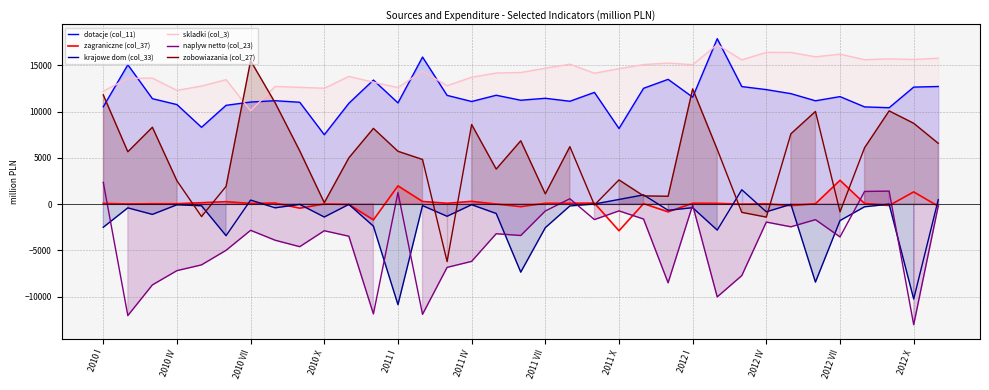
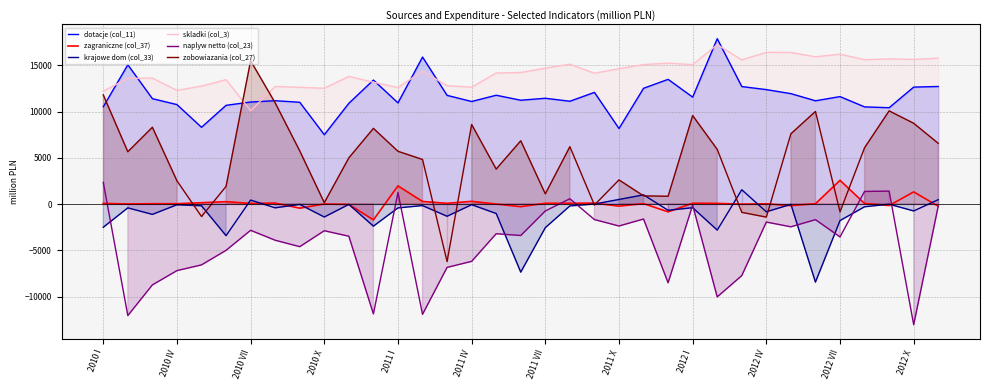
  {
    "dotacje (col_11)": {
      "2010 I": 11000,
      "2010 IV": 11000,
      "2010 VII": 11000,
      "2010 X": 8000,
      "2011 I": 11000,
      "2011 IV": 11000,
      "2011 VII": 11000,
      "2011 X": 8000,
      "2012 I": 12000,
      "2012 IV": 12000,
      "2012 VII": 12000,
      "2012 X": 13000
    },
    "zagraniczne (col_37)": {
      "2010 I": 0,
      "2010 VII": 0,
      "2011 I": 2000,
      "2011 IV": 0,
      "2011 VII": 0,
-     "2011 X": -3000,
+     "2011 X": 0,
      "2012 IV": 0,
      "2012 VII": 3000,
      "2012 X": 1000
    },
    "krajowe dom (col_33)": {
      "2010 I": -3000,
      "2010 VII": 0,
      "2010 X": -1000,
-     "2011 I": -11000,
+     "2011 I": 0,
      "2011 IV": 0,
      "2011 VII": -3000,
      "2011 X": 1000,
      "2012 I": 0,
      "2012 IV": -1000,
      "2012 VII": -2000,
-     "2012 X": -10000
+     "2012 X": -1000
    },
    "skladki (col_3)": {
      "2010 I": 12000,
      "2010 IV": 12000,
      "2010 VII": 10000,
      "2010 X": 13000,
      "2011 I": 13000,
-     "2011 IV": 14000,
+     "2011 IV": 13000,
      "2011 VII": 15000,
      "2011 X": 15000,
      "2012 I": 15000,
      "2012 IV": 16000,
      "2012 VII": 16000,
      "2012 X": 16000
    },
    "naplyw netto (col_23)": {
      "2010 I": 2000,
      "2010 IV": -7000,
      "2010 VII": -3000,
      "2010 X": -3000,
      "2011 I": 1000,
      "2011 IV": -6000,
      "2011 VII": -1000,
-     "2011 X": -1000,
+     "2011 X": -2000,
      "2012 IV": -2000,
      "2012 VII": -4000,
      "2012 X": -13000
    },
    "zobowiazania (col_27)": {
      "2010 I": 12000,
      "2010 IV": 3000,
      "2011 I": 6000,
      "2011 IV": 9000,
      "2011 VII": 1000,
      "2011 X": 3000,
-     "2012 I": 12000,
+     "2012 I": 10000,
      "2012 IV": -1000,
      "2012 VII": -1000,
      "2012 X": 9000
    }
  }
